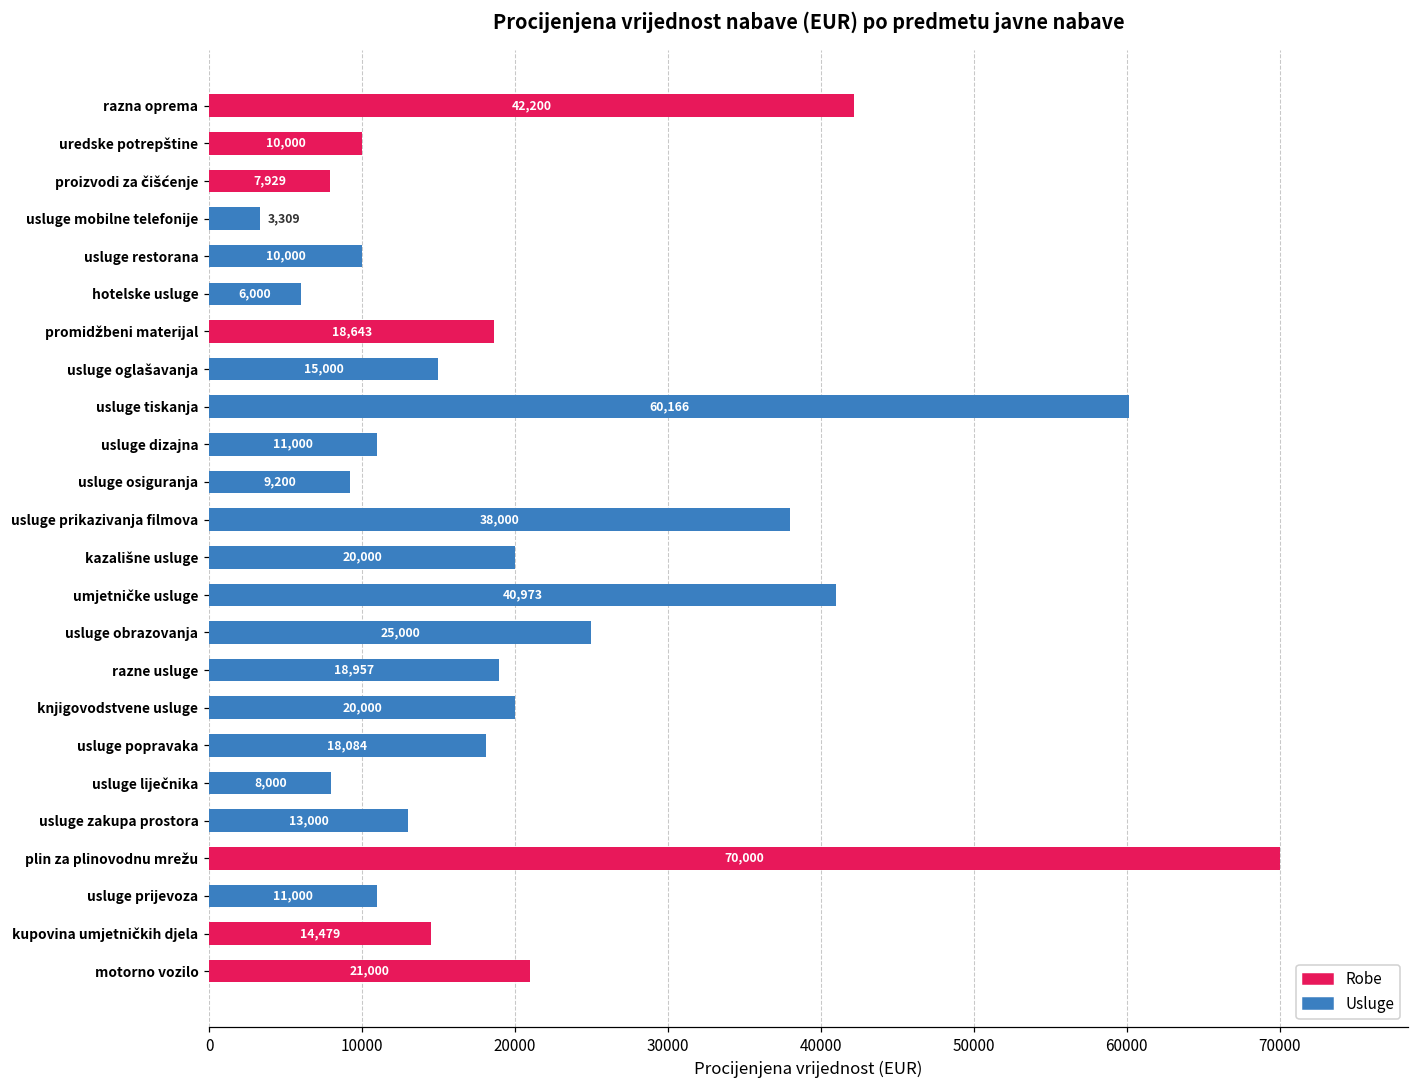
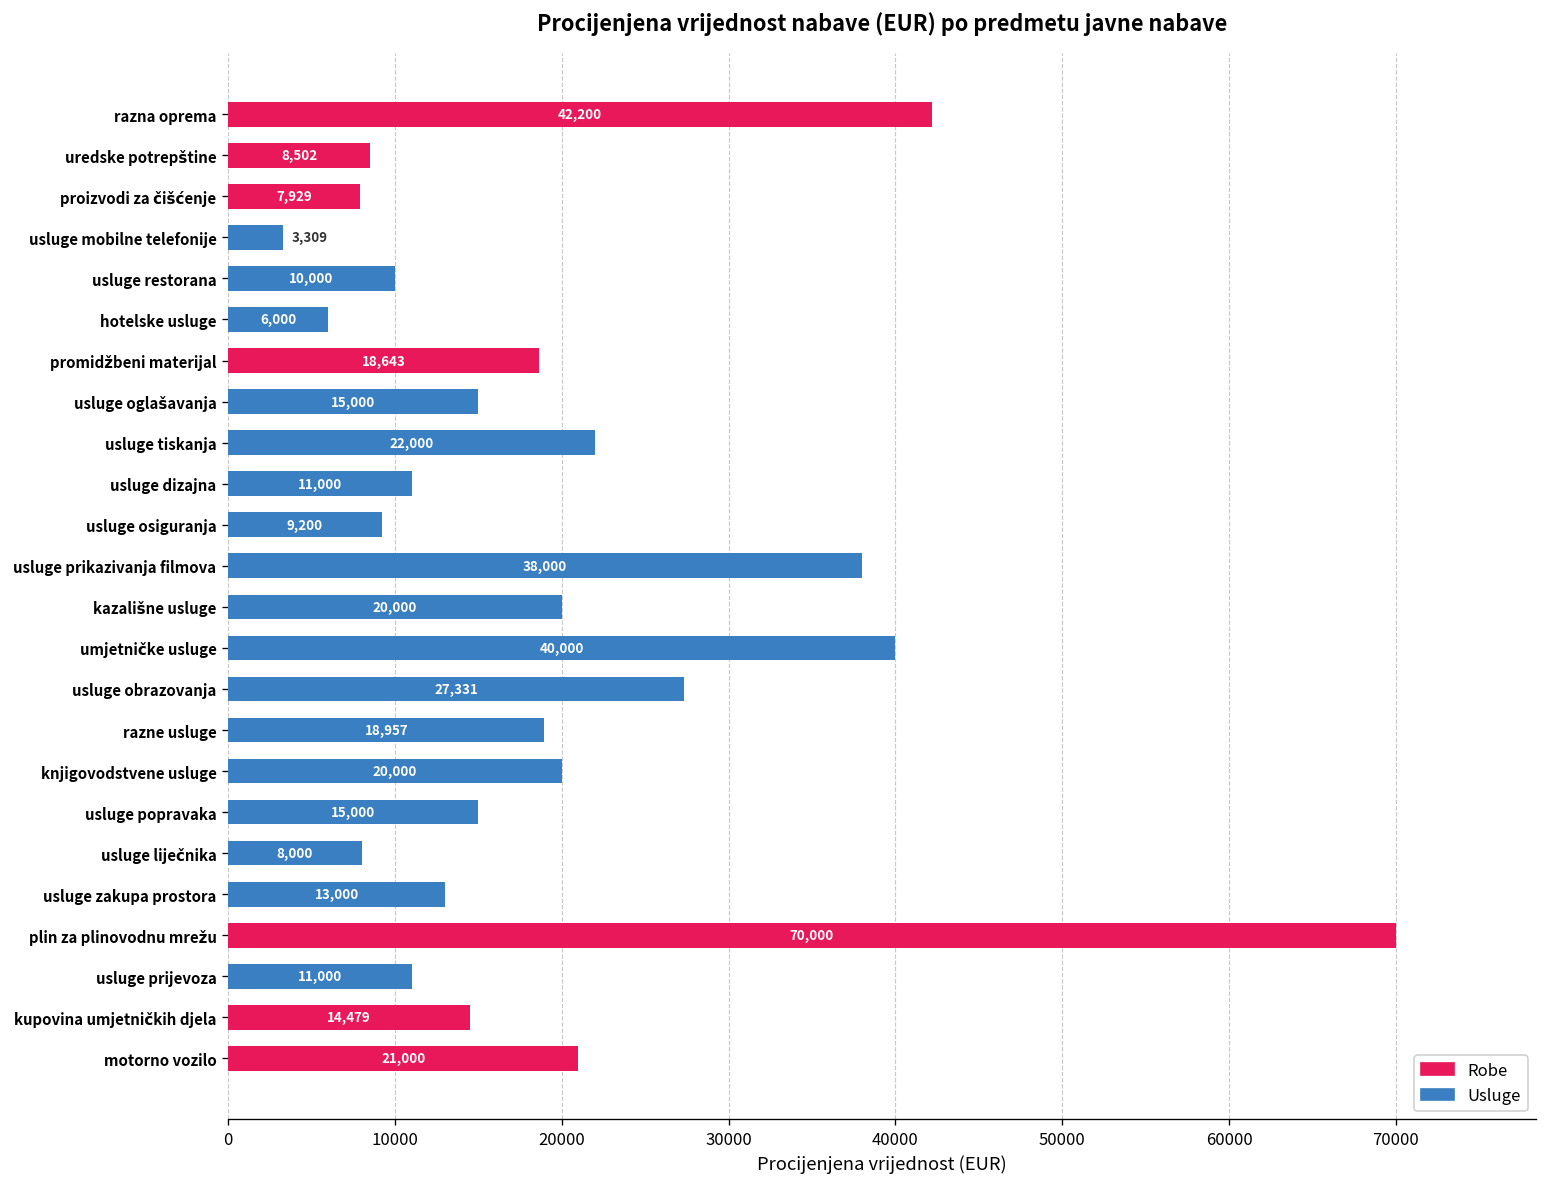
  {
    "razna oprema": "42,200",
-   "uredske potrepštine": "10,000",
+   "uredske potrepštine": "8,502",
    "proizvodi za čišćenje": "7,929",
    "usluge mobilne telefonije": "3,309",
    "usluge restorana": "10,000",
    "hotelske usluge": "6,000",
    "promidžbeni materijal": "18,643",
    "usluge oglašavanja": "15,000",
-   "usluge tiskanja": "60,166",
+   "usluge tiskanja": "22,000",
    "usluge dizajna": "11,000",
    "usluge osiguranja": "9,200",
    "usluge prikazivanja filmova": "38,000",
    "kazališne usluge": "20,000",
-   "umjetničke usluge": "40,973",
-   "usluge obrazovanja": "25,000",
+   "umjetničke usluge": "40,000",
+   "usluge obrazovanja": "27,331",
    "razne usluge": "18,957",
    "knjigovodstvene usluge": "20,000",
-   "usluge popravaka": "18,084",
+   "usluge popravaka": "15,000",
    "usluge liječnika": "8,000",
    "usluge zakupa prostora": "13,000",
    "plin za plinovodnu mrežu": "70,000",
    "usluge prijevoza": "11,000",
    "kupovina umjetničkih djela": "14,479",
    "motorno vozilo": "21,000"
  }
